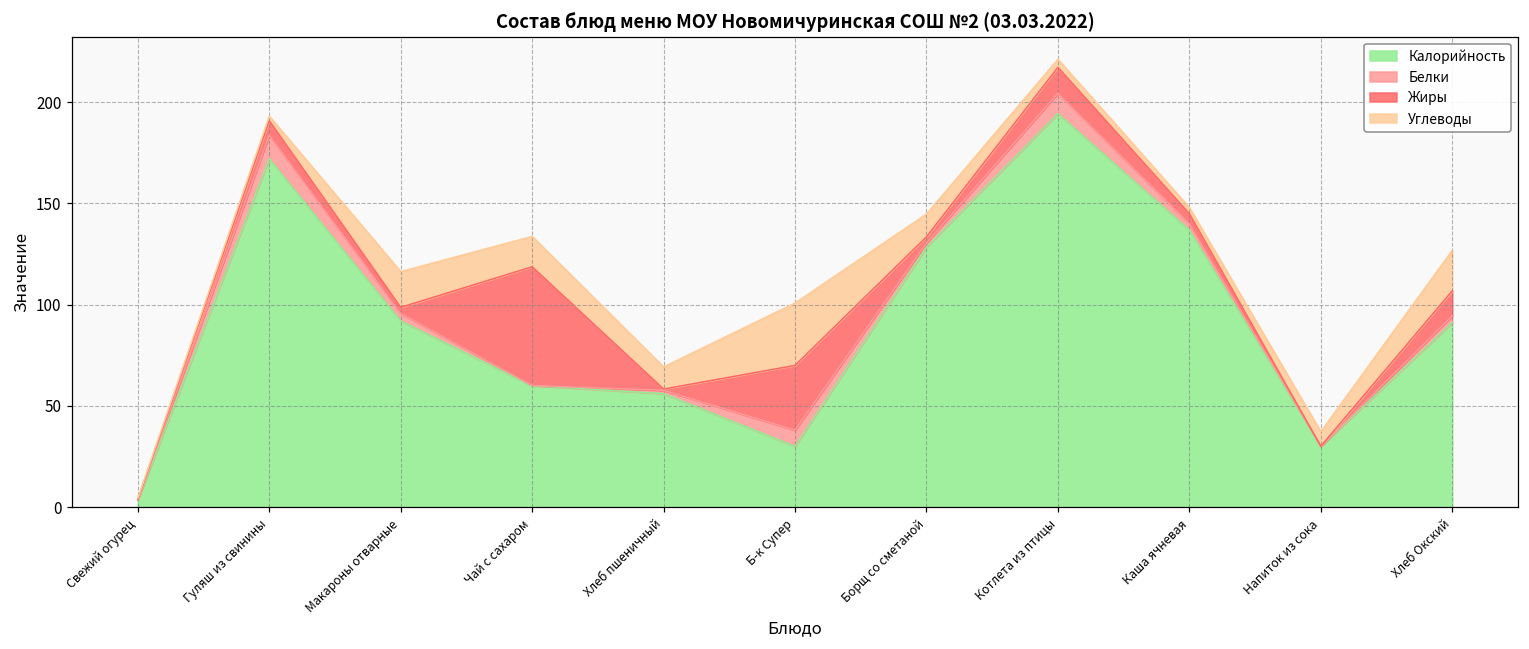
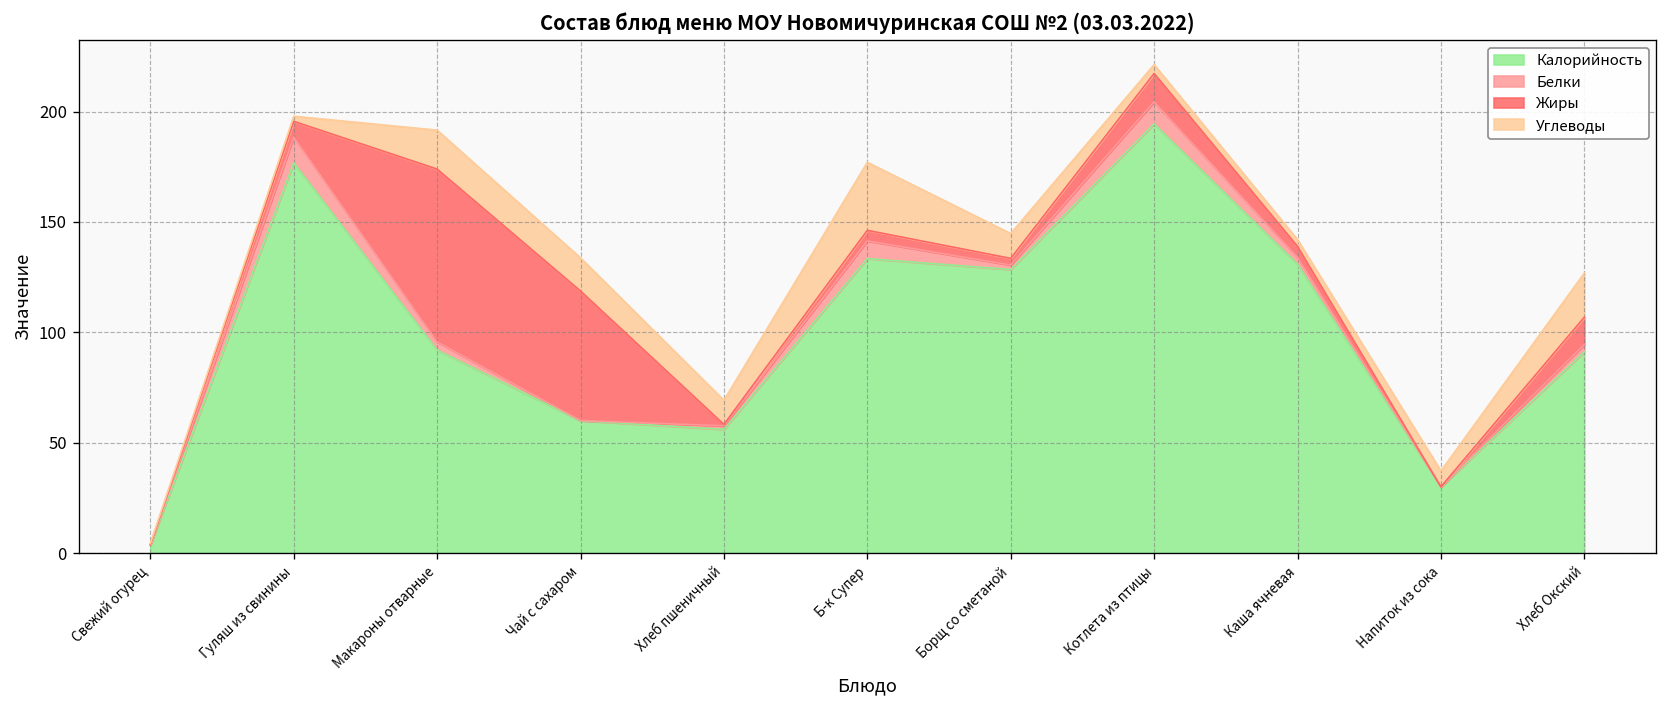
  {
    "Калорийность": {
-     "Гуляш из свинины": 172,
+     "Гуляш из свинины": 177,
      "Макароны отварные": 92,
      "Хлеб пшеничный": 56,
-     "Б-к Супер": 30,
+     "Б-к Супер": 133,
      "Борщ со сметаной": 128,
      "Котлета из птицы": 194,
-     "Каша ячневая": 137,
+     "Каша ячневая": 131,
      "Хлеб Окский": 91
    },
    "Жиры": {
      "Гуляш из свинины": 7,
-     "Макароны отварные": 3,
+     "Макароны отварные": 78,
      "Чай с сахаром": 59,
-     "Б-к Супер": 32,
+     "Б-к Супер": 5,
      "Борщ со сметаной": 3,
      "Котлета из птицы": 13,
      "Каша ячневая": 5,
      "Хлеб Окский": 12
    }
  }
